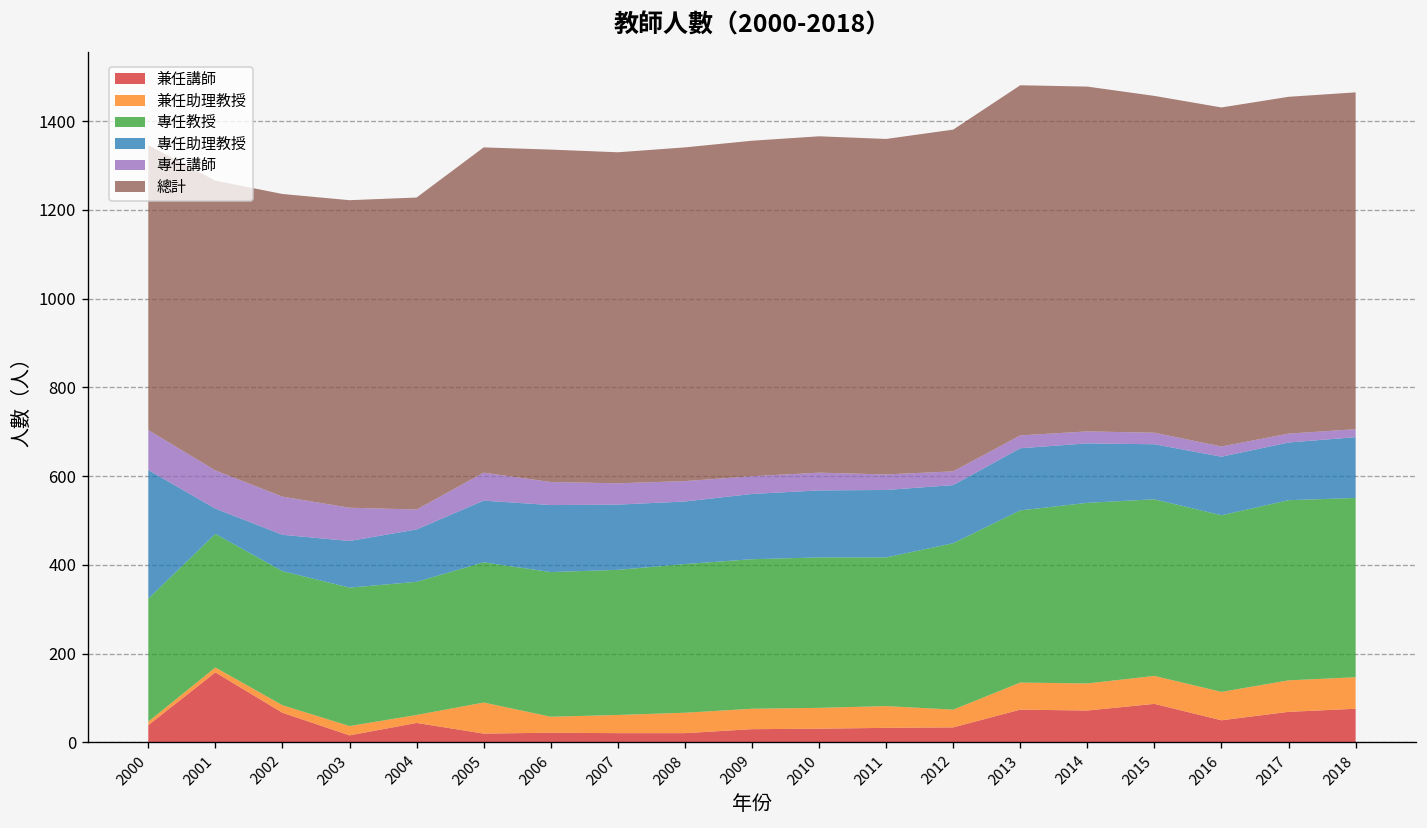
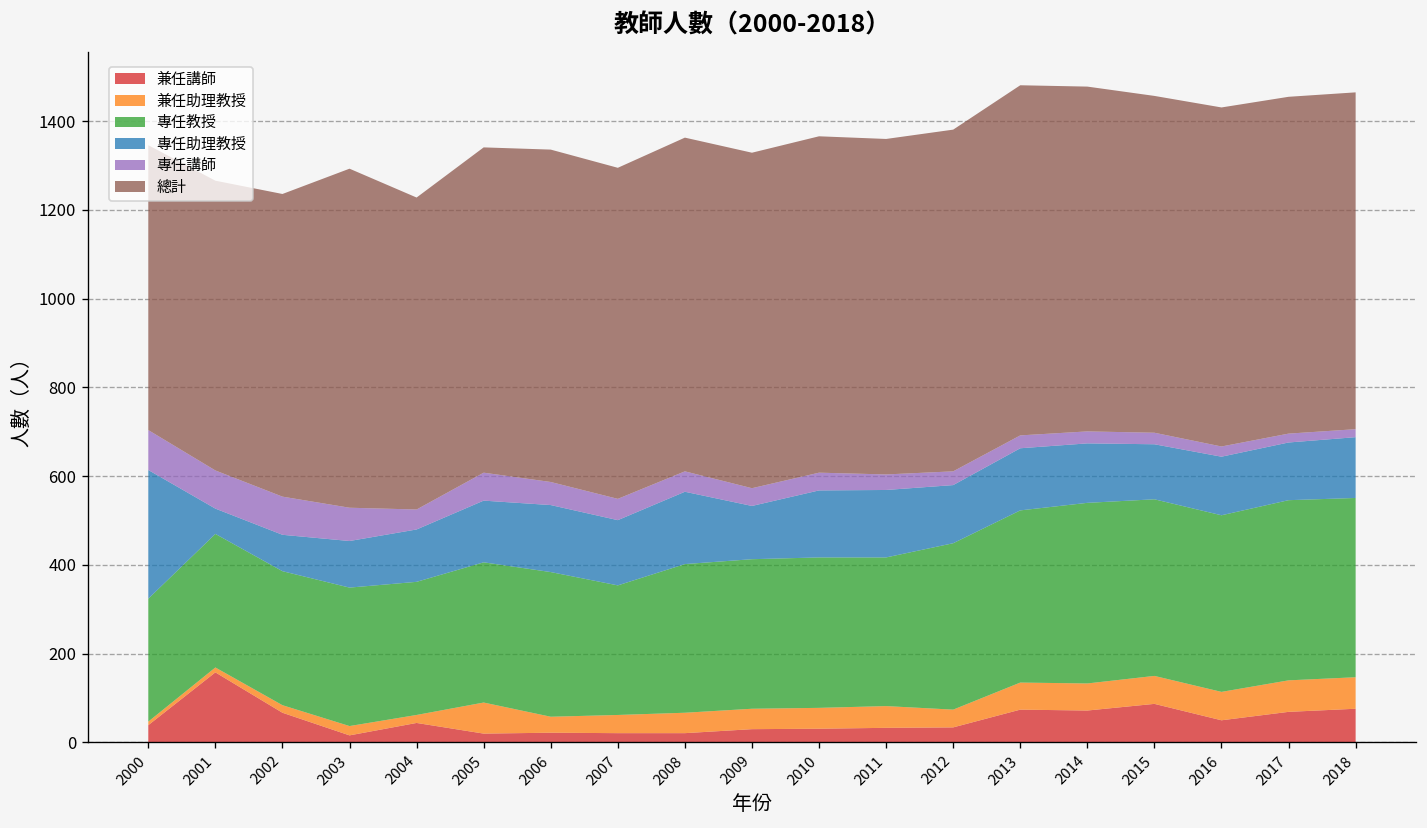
  {
    "兼任講師": {
      "2000": 40,
      "2001": 160,
      "2002": 70,
      "2003": 20,
      "2004": 40,
      "2005": 20,
      "2006": 20,
      "2007": 20,
      "2008": 20,
      "2009": 30,
      "2010": 30,
      "2011": 30,
      "2012": 30,
      "2013": 70,
      "2014": 70,
      "2015": 90,
      "2016": 50,
      "2017": 70,
      "2018": 80
    },
    "兼任助理教授": {
      "2000": 10,
      "2001": 10,
      "2002": 20,
      "2003": 20,
      "2004": 20,
      "2005": 70,
      "2006": 40,
      "2007": 40,
      "2008": 50,
      "2009": 50,
      "2010": 50,
      "2011": 50,
      "2012": 40,
      "2013": 60,
      "2014": 60,
      "2015": 60,
      "2016": 60,
      "2017": 70,
      "2018": 70
    },
    "專任教授": {
      "2000": 280,
      "2001": 300,
      "2002": 300,
      "2003": 310,
      "2004": 300,
      "2005": 320,
      "2006": 330,
-     "2007": 330,
+     "2007": 290,
      "2008": 340,
      "2009": 340,
      "2010": 340,
      "2011": 340,
      "2012": 380,
      "2013": 390,
      "2014": 410,
      "2015": 400,
      "2016": 400,
      "2017": 410,
      "2018": 400
    },
    "專任助理教授": {
      "2000": 290,
      "2001": 60,
      "2002": 80,
      "2003": 110,
      "2004": 120,
      "2005": 140,
      "2006": 150,
      "2007": 150,
-     "2008": 140,
-     "2009": 150,
+     "2008": 160,
+     "2009": 120,
      "2010": 150,
      "2011": 150,
      "2012": 130,
      "2013": 140,
      "2014": 130,
      "2015": 120,
      "2016": 130,
      "2017": 130,
      "2018": 140
    },
    "專任講師": {
      "2000": 90,
      "2001": 90,
      "2002": 90,
      "2003": 80,
      "2004": 50,
      "2005": 60,
      "2006": 50,
      "2007": 50,
      "2008": 50,
      "2009": 40,
      "2010": 40,
      "2011": 40,
      "2012": 30,
      "2013": 30,
      "2014": 30,
      "2015": 30,
      "2016": 20,
      "2017": 20,
      "2018": 20
    },
    "總計": {
      "2002": 680,
-     "2003": 690,
+     "2003": 760,
      "2004": 700,
      "2005": 730,
      "2006": 750,
      "2007": 750,
      "2008": 750,
      "2009": 760,
      "2010": 760,
      "2011": 760,
      "2012": 770,
      "2013": 790,
      "2014": 780,
      "2015": 760,
      "2016": 760,
      "2017": 760,
      "2018": 760
    }
  }
